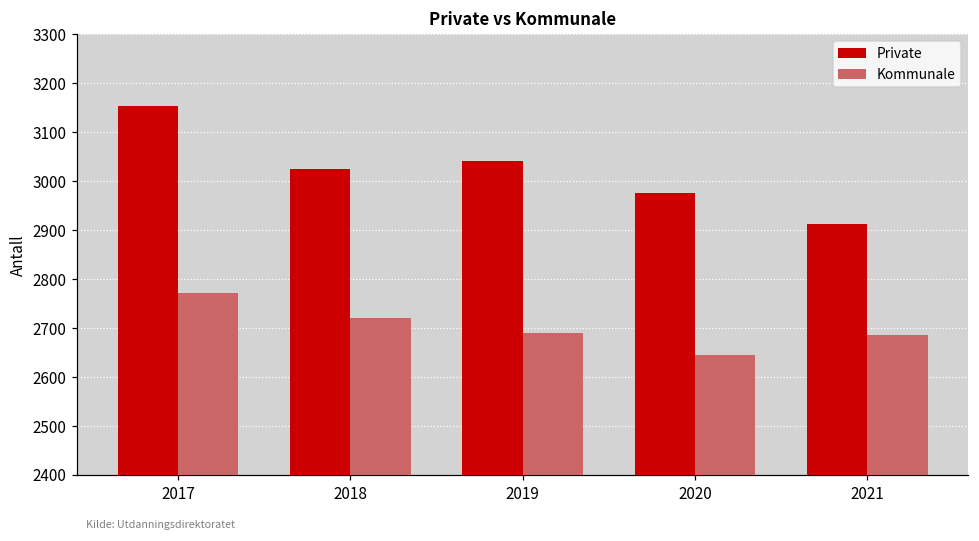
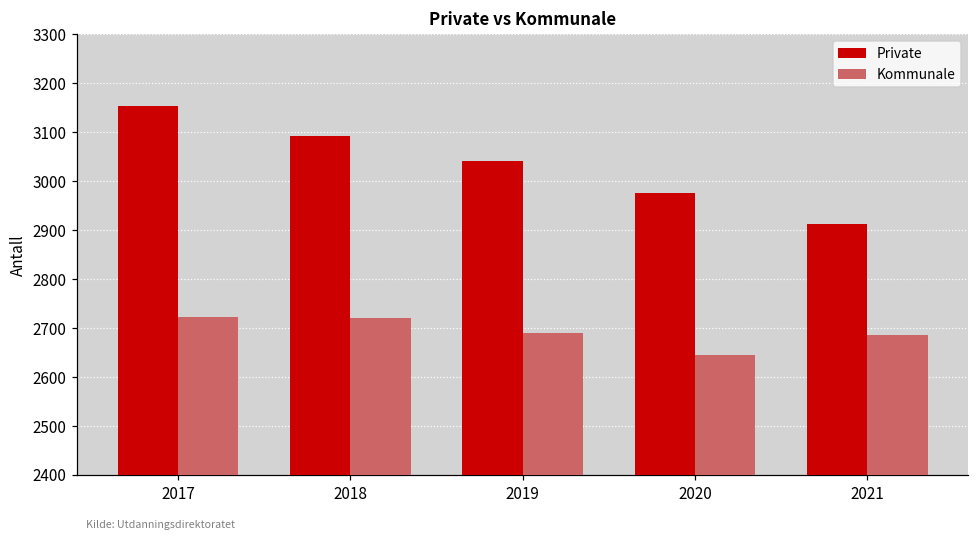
  {
    "Private": {
      "2017": 3150,
-     "2018": 3030,
+     "2018": 3090,
      "2019": 3040,
      "2020": 2980,
      "2021": 2910
    },
    "Kommunale": {
-     "2017": 2770,
+     "2017": 2720,
      "2018": 2720,
      "2019": 2690,
      "2020": 2650,
      "2021": 2690
    }
  }
